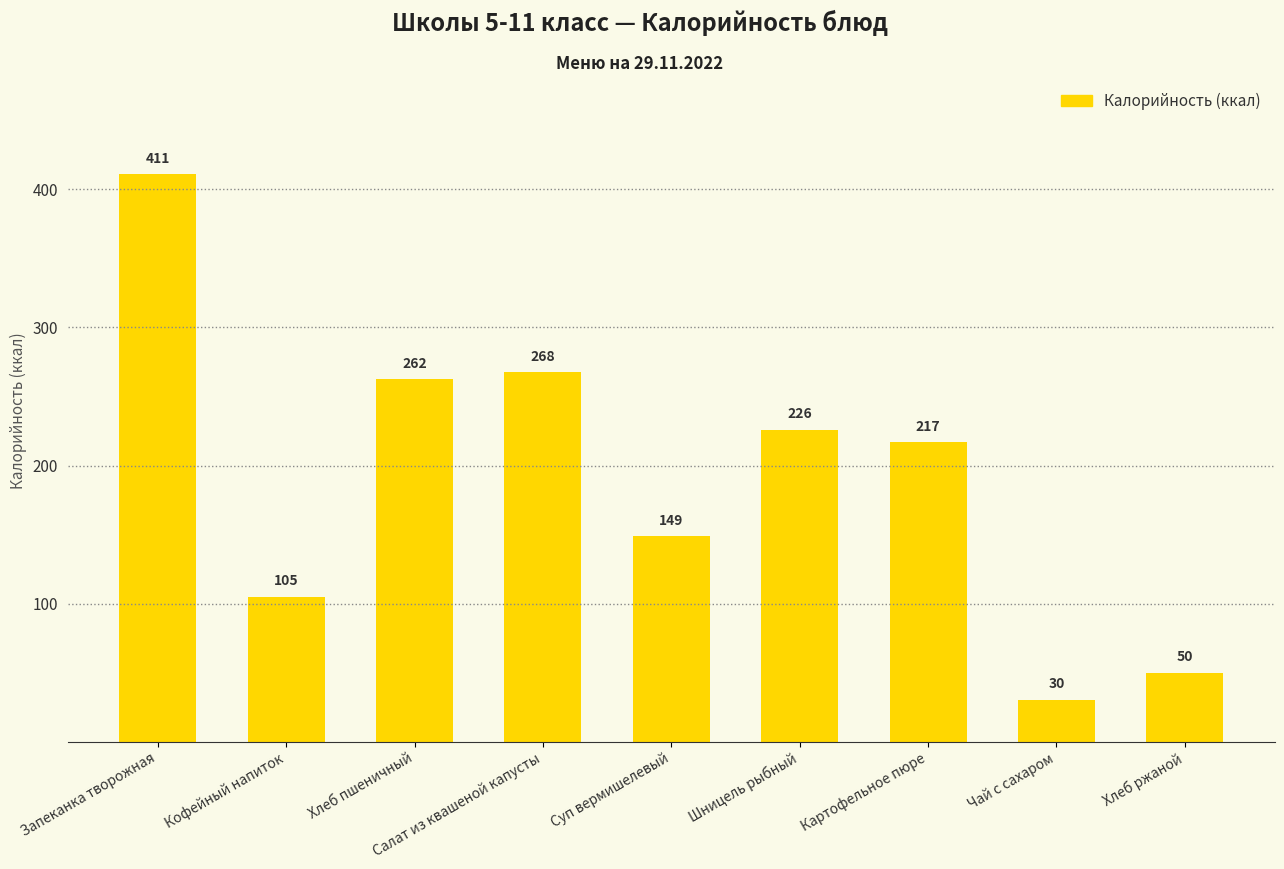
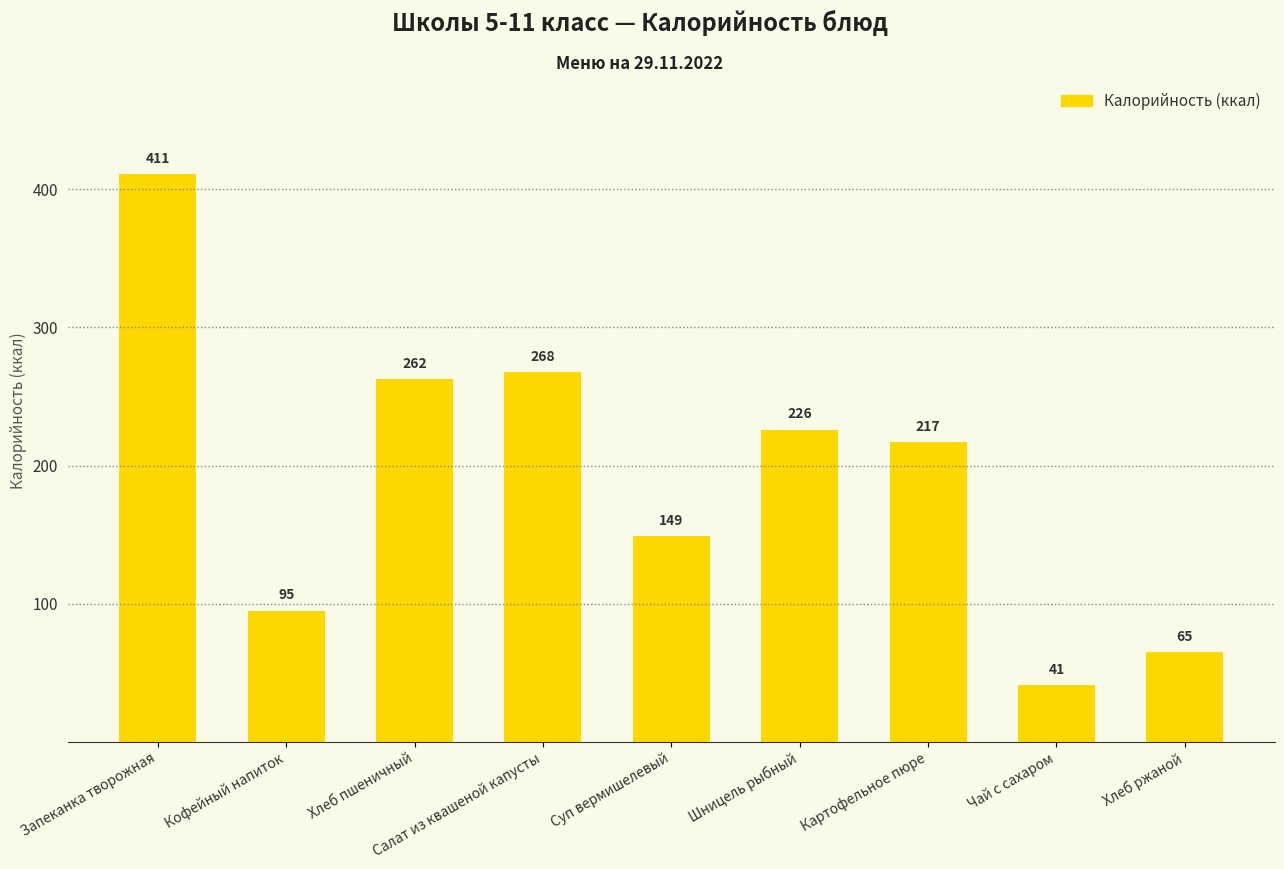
  {
    "Запеканка творожная": 411,
-   "Кофейный напиток": 105,
+   "Кофейный напиток": 95,
    "Хлеб пшеничный": 262,
    "Салат из квашеной капусты": 268,
    "Суп вермишелевый": 149,
    "Шницель рыбный": 226,
    "Картофельное пюре": 217,
-   "Чай с сахаром": 30,
-   "Хлеб ржаной": 50
+   "Чай с сахаром": 41,
+   "Хлеб ржаной": 65
  }
